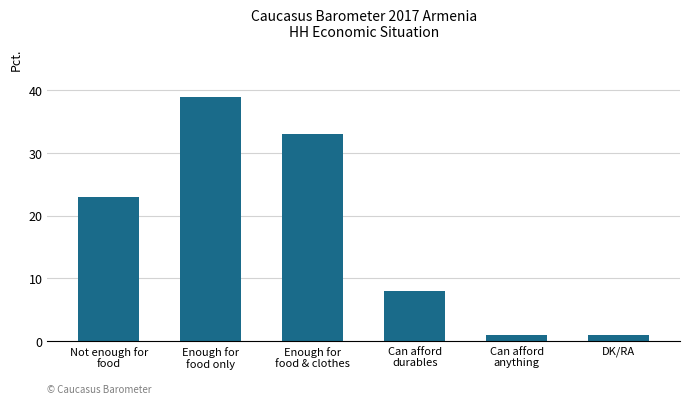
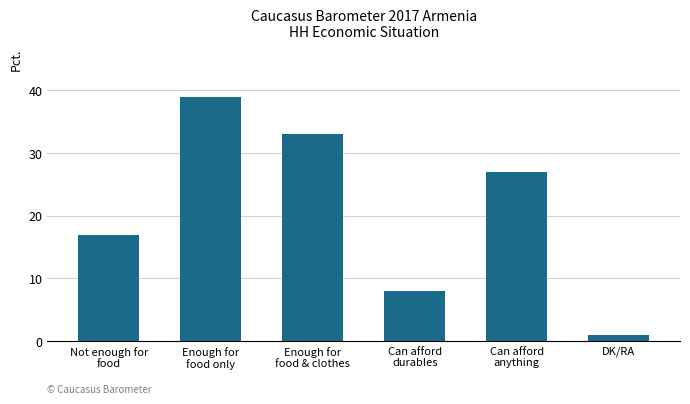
  {
-   "Not enough for food": 23,
+   "Not enough for food": 17,
    "Enough for food only": 39,
    "Enough for food & clothes": 33,
    "Can afford durables": 8,
-   "Can afford anything": 1,
+   "Can afford anything": 27,
    "DK/RA": 1
  }
